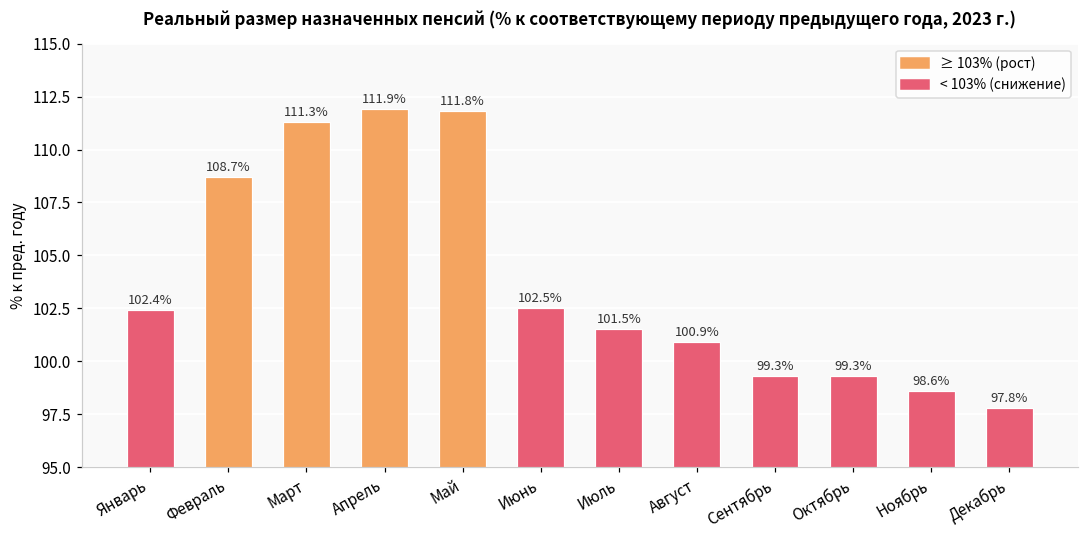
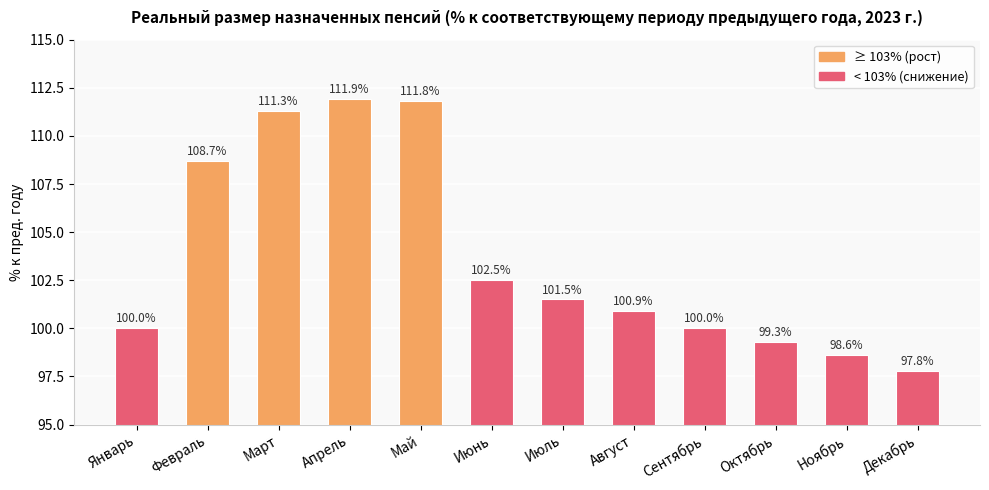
  {
-   "Январь": "102.4%",
+   "Январь": "100.0%",
    "Февраль": "108.7%",
    "Март": "111.3%",
    "Апрель": "111.9%",
    "Май": "111.8%",
    "Июнь": "102.5%",
    "Июль": "101.5%",
    "Август": "100.9%",
-   "Сентябрь": "99.3%",
+   "Сентябрь": "100.0%",
    "Октябрь": "99.3%",
    "Ноябрь": "98.6%",
    "Декабрь": "97.8%"
  }
